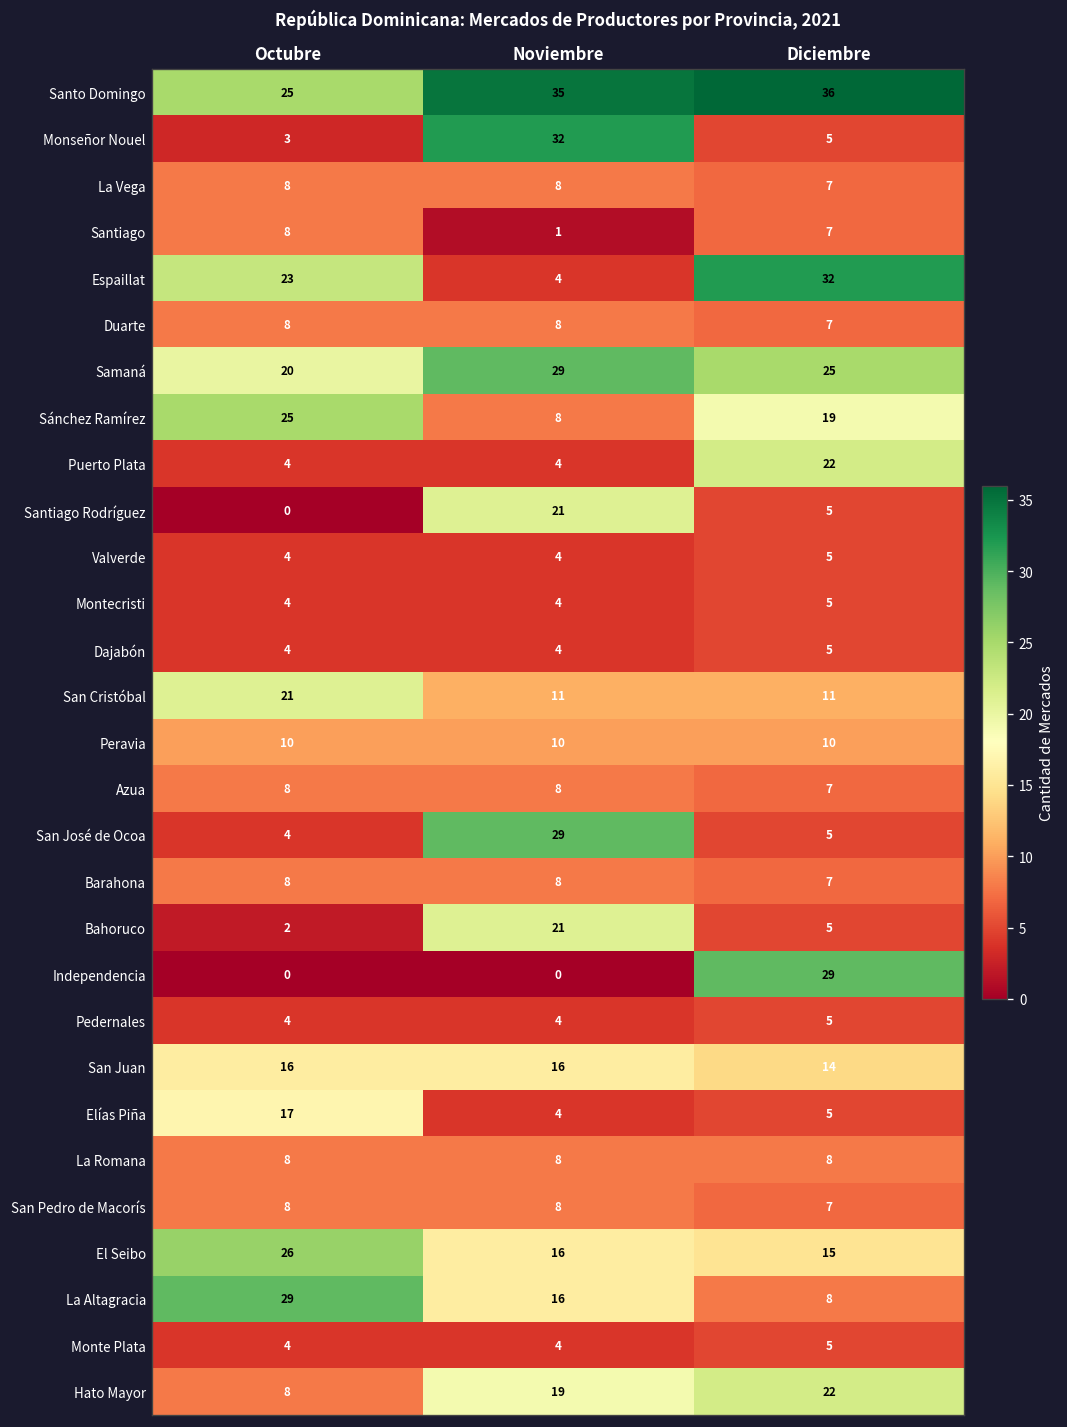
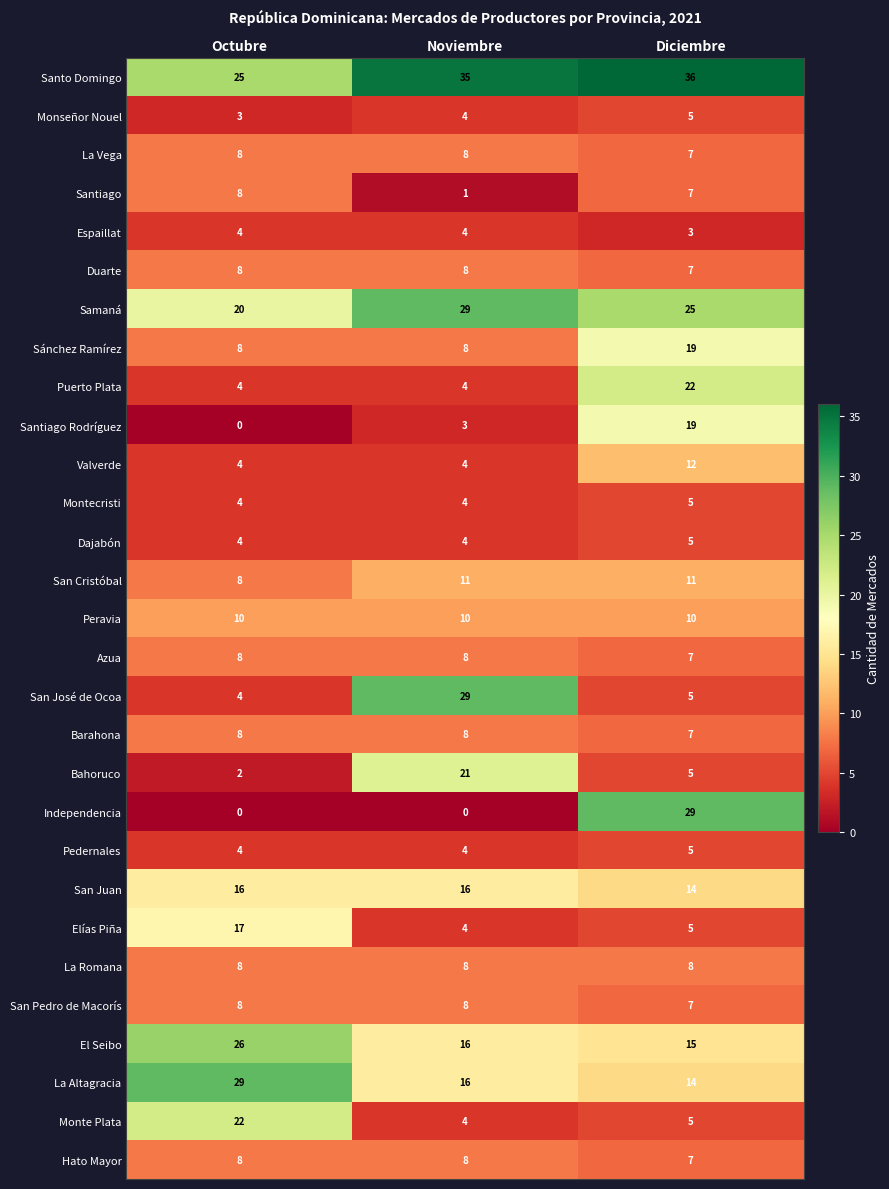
  {
    "Santo Domingo": {
      "Octubre": 25,
      "Noviembre": 35,
      "Diciembre": 36
    },
    "Monseñor Nouel": {
      "Octubre": 3,
-     "Noviembre": 32,
+     "Noviembre": 4,
      "Diciembre": 5
    },
    "La Vega": {
      "Octubre": 8,
      "Noviembre": 8,
      "Diciembre": 7
    },
    "Santiago": {
      "Octubre": 8,
      "Noviembre": 1,
      "Diciembre": 7
    },
    "Espaillat": {
-     "Octubre": 23,
+     "Octubre": 4,
      "Noviembre": 4,
-     "Diciembre": 32
+     "Diciembre": 3
    },
    "Duarte": {
      "Octubre": 8,
      "Noviembre": 8,
      "Diciembre": 7
    },
    "Samaná": {
      "Octubre": 20,
      "Noviembre": 29,
      "Diciembre": 25
    },
    "Sánchez Ramírez": {
-     "Octubre": 25,
+     "Octubre": 8,
      "Noviembre": 8,
      "Diciembre": 19
    },
    "Puerto Plata": {
      "Octubre": 4,
      "Noviembre": 4,
      "Diciembre": 22
    },
    "Santiago Rodríguez": {
      "Octubre": 0,
-     "Noviembre": 21,
-     "Diciembre": 5
+     "Noviembre": 3,
+     "Diciembre": 19
    },
    "Valverde": {
      "Octubre": 4,
      "Noviembre": 4,
-     "Diciembre": 5
+     "Diciembre": 12
    },
    "Montecristi": {
      "Octubre": 4,
      "Noviembre": 4,
      "Diciembre": 5
    },
    "Dajabón": {
      "Octubre": 4,
      "Noviembre": 4,
      "Diciembre": 5
    },
    "San Cristóbal": {
-     "Octubre": 21,
+     "Octubre": 8,
      "Noviembre": 11,
      "Diciembre": 11
    },
    "Peravia": {
      "Octubre": 10,
      "Noviembre": 10,
      "Diciembre": 10
    },
    "Azua": {
      "Octubre": 8,
      "Noviembre": 8,
      "Diciembre": 7
    },
    "San José de Ocoa": {
      "Octubre": 4,
      "Noviembre": 29,
      "Diciembre": 5
    },
    "Barahona": {
      "Octubre": 8,
      "Noviembre": 8,
      "Diciembre": 7
    },
    "Bahoruco": {
      "Octubre": 2,
      "Noviembre": 21,
      "Diciembre": 5
    },
    "Independencia": {
      "Octubre": 0,
      "Noviembre": 0,
      "Diciembre": 29
    },
    "Pedernales": {
      "Octubre": 4,
      "Noviembre": 4,
      "Diciembre": 5
    },
    "San Juan": {
      "Octubre": 16,
      "Noviembre": 16,
      "Diciembre": 14
    },
    "Elías Piña": {
      "Octubre": 17,
      "Noviembre": 4,
      "Diciembre": 5
    },
    "La Romana": {
      "Octubre": 8,
      "Noviembre": 8,
      "Diciembre": 8
    },
    "San Pedro de Macorís": {
      "Octubre": 8,
      "Noviembre": 8,
      "Diciembre": 7
    },
    "El Seibo": {
      "Octubre": 26,
      "Noviembre": 16,
      "Diciembre": 15
    },
    "La Altagracia": {
      "Octubre": 29,
      "Noviembre": 16,
-     "Diciembre": 8
+     "Diciembre": 14
    },
    "Monte Plata": {
-     "Octubre": 4,
+     "Octubre": 22,
      "Noviembre": 4,
      "Diciembre": 5
    },
    "Hato Mayor": {
      "Octubre": 8,
-     "Noviembre": 19,
-     "Diciembre": 22
+     "Noviembre": 8,
+     "Diciembre": 7
    }
  }
